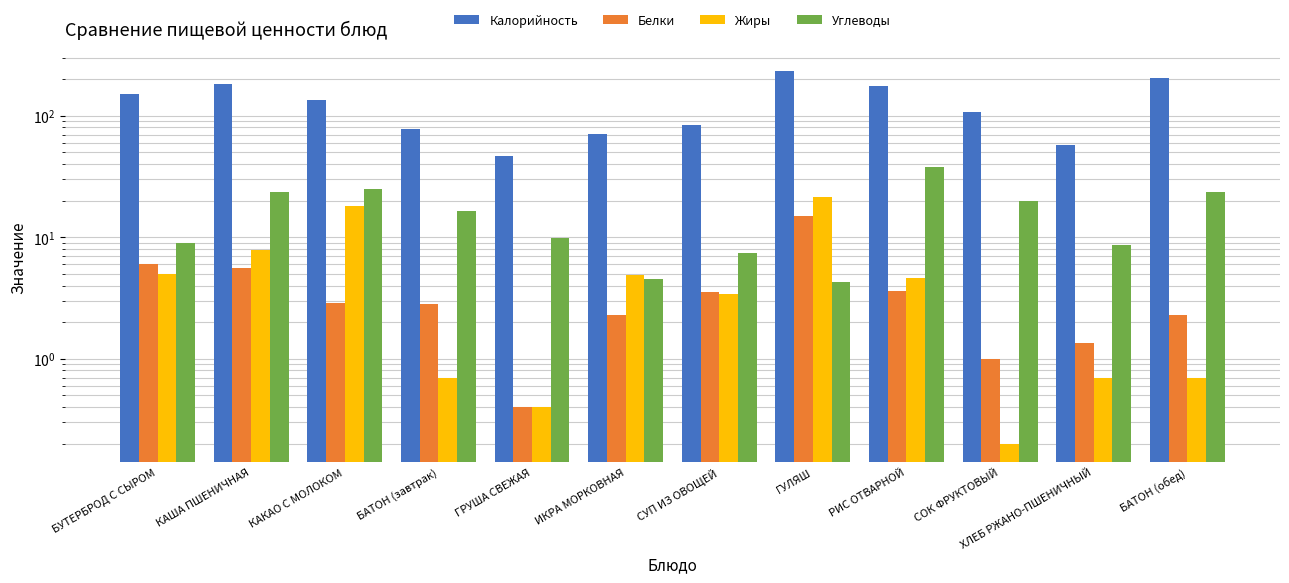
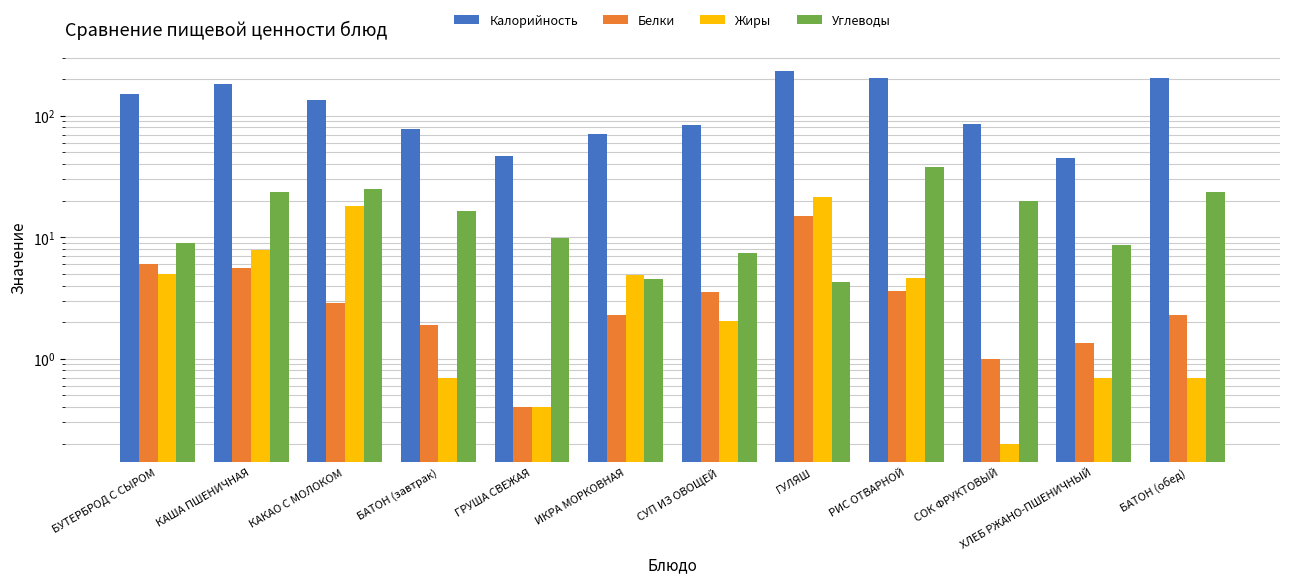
  {
    "Калорийность": {
      "БУТЕРБРОД С СЫРОМ": 150,
      "КАША ПШЕНИЧНАЯ": 180,
      "КАКАО С МОЛОКОМ": 130,
      "БАТОН (завтрак)": 80,
      "ГРУША СВЕЖАЯ": 47,
      "ИКРА МОРКОВНАЯ": 70,
      "СУП ИЗ ОВОЩЕЙ": 80,
      "ГУЛЯШ": 230,
-     "РИС ОТВАРНОЙ": 180,
-     "СОК ФРУКТОВЫЙ": 110,
-     "ХЛЕБ РЖАНО-ПШЕНИЧНЫЙ": 60,
+     "РИС ОТВАРНОЙ": 210,
+     "СОК ФРУКТОВЫЙ": 90,
+     "ХЛЕБ РЖАНО-ПШЕНИЧНЫЙ": 45,
      "БАТОН (обед)": 200
    },
    "Белки": {
      "БУТЕРБРОД С СЫРОМ": 6,
      "КАША ПШЕНИЧНАЯ": 6,
      "КАКАО С МОЛОКОМ": 2.9,
-     "БАТОН (завтрак)": 2.8,
+     "БАТОН (завтрак)": 1.9,
      "ГРУША СВЕЖАЯ": 0.4,
      "ИКРА МОРКОВНАЯ": 2.3,
      "СУП ИЗ ОВОЩЕЙ": 3.5,
      "ГУЛЯШ": 15,
      "РИС ОТВАРНОЙ": 3.6,
      "СОК ФРУКТОВЫЙ": 1.0,
      "ХЛЕБ РЖАНО-ПШЕНИЧНЫЙ": 1.4,
      "БАТОН (обед)": 2.3
    },
    "Жиры": {
      "БУТЕРБРОД С СЫРОМ": 5.0,
      "КАША ПШЕНИЧНАЯ": 8,
      "КАКАО С МОЛОКОМ": 18,
      "БАТОН (завтрак)": 0.7,
      "ГРУША СВЕЖАЯ": 0.4,
      "ИКРА МОРКОВНАЯ": 4.9,
-     "СУП ИЗ ОВОЩЕЙ": 3.4,
+     "СУП ИЗ ОВОЩЕЙ": 2.0,
      "ГУЛЯШ": 22,
      "РИС ОТВАРНОЙ": 4.6,
      "СОК ФРУКТОВЫЙ": 0.2,
      "ХЛЕБ РЖАНО-ПШЕНИЧНЫЙ": 0.7,
      "БАТОН (обед)": 0.7
    },
    "Углеводы": {
      "БУТЕРБРОД С СЫРОМ": 9,
      "КАША ПШЕНИЧНАЯ": 23,
      "КАКАО С МОЛОКОМ": 25,
      "БАТОН (завтрак)": 16,
      "ГРУША СВЕЖАЯ": 10,
      "ИКРА МОРКОВНАЯ": 4.5,
      "СУП ИЗ ОВОЩЕЙ": 7,
      "ГУЛЯШ": 4.3,
      "РИС ОТВАРНОЙ": 38,
      "СОК ФРУКТОВЫЙ": 20,
      "ХЛЕБ РЖАНО-ПШЕНИЧНЫЙ": 9,
      "БАТОН (обед)": 23
    }
  }
